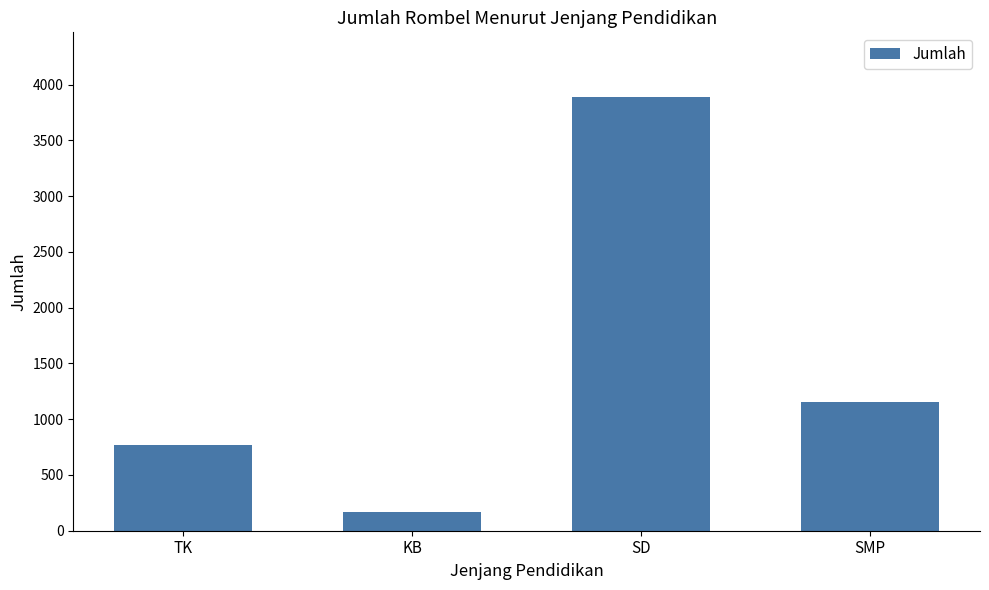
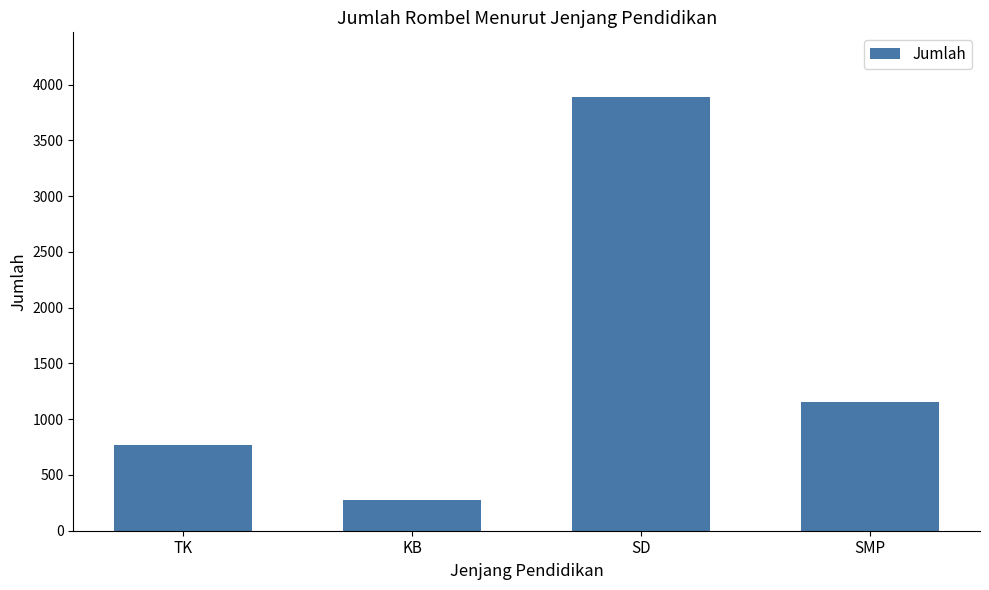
  {
    "TK": 770,
-   "KB": 170,
+   "KB": 270,
    "SD": 3890,
    "SMP": 1160
  }
